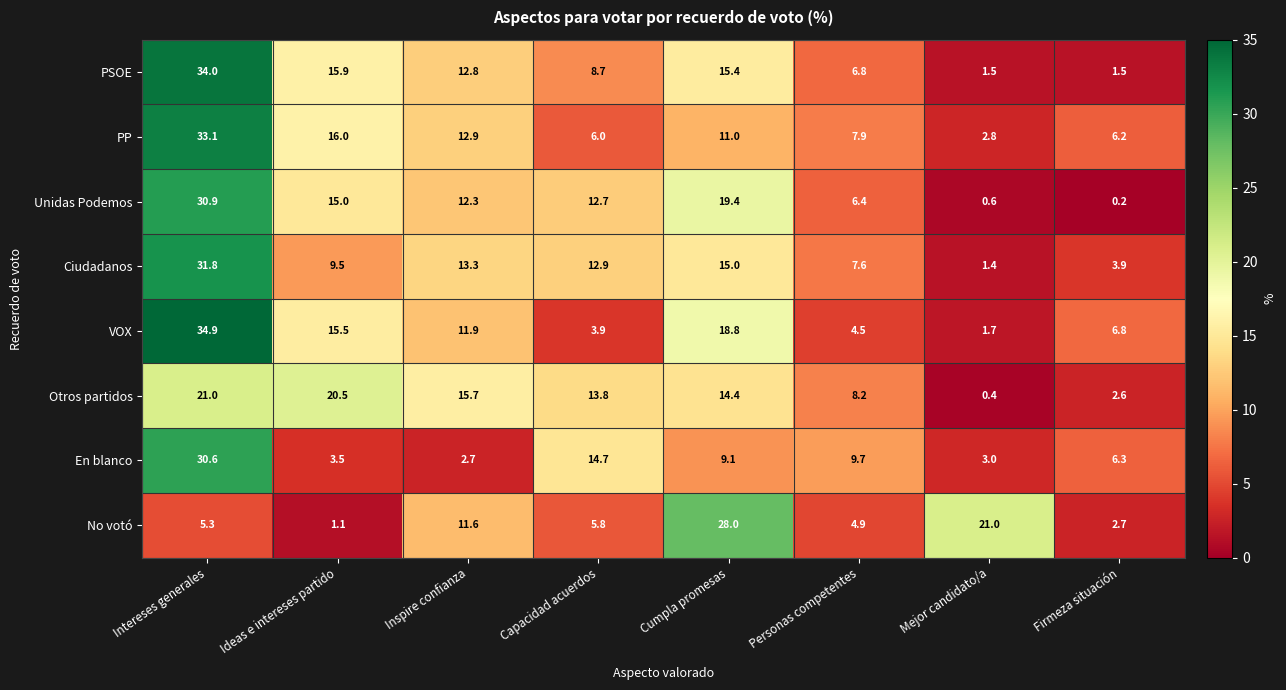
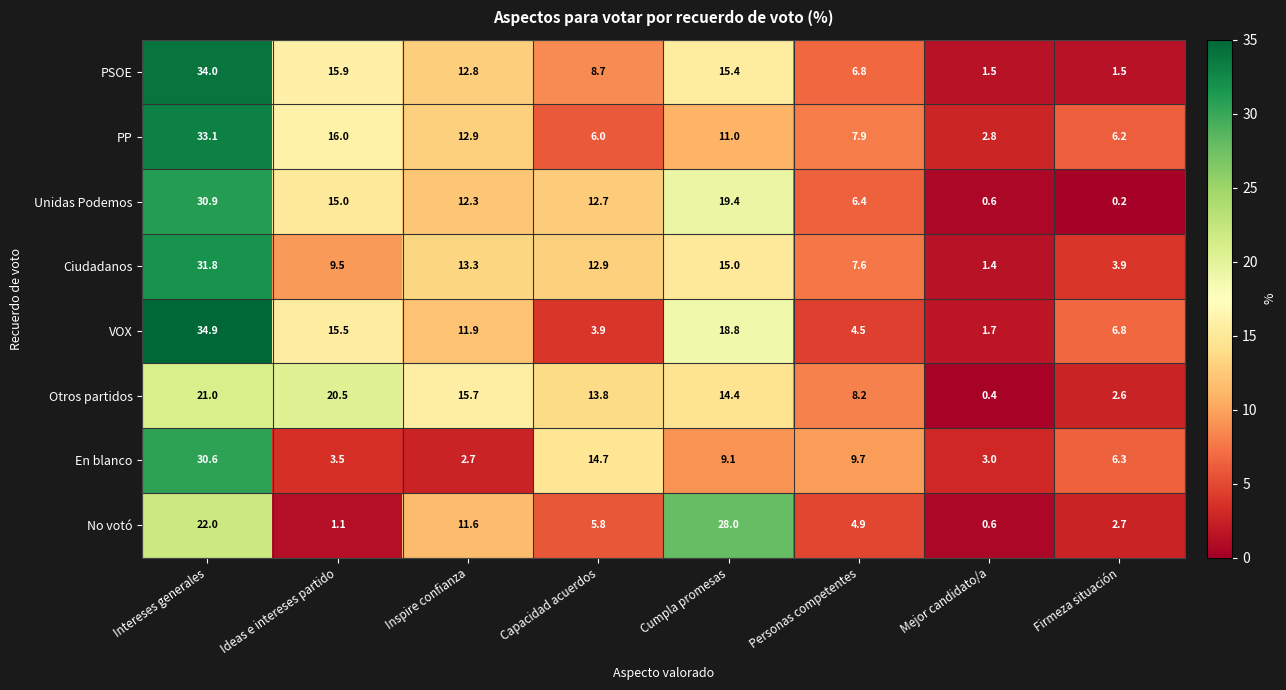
  {
    "PSOE": {
      "Intereses generales": 34.0,
      "Ideas e intereses partido": 15.9,
      "Inspire confianza": 12.8,
      "Capacidad acuerdos": 8.7,
      "Cumpla promesas": 15.4,
      "Personas competentes": 6.8,
      "Mejor candidato/a": 1.5,
      "Firmeza situación": 1.5
    },
    "PP": {
      "Intereses generales": 33.1,
      "Ideas e intereses partido": 16.0,
      "Inspire confianza": 12.9,
      "Capacidad acuerdos": 6.0,
      "Cumpla promesas": 11.0,
      "Personas competentes": 7.9,
      "Mejor candidato/a": 2.8,
      "Firmeza situación": 6.2
    },
    "Unidas Podemos": {
      "Intereses generales": 30.9,
      "Ideas e intereses partido": 15.0,
      "Inspire confianza": 12.3,
      "Capacidad acuerdos": 12.7,
      "Cumpla promesas": 19.4,
      "Personas competentes": 6.4,
      "Mejor candidato/a": 0.6,
      "Firmeza situación": 0.2
    },
    "Ciudadanos": {
      "Intereses generales": 31.8,
      "Ideas e intereses partido": 9.5,
      "Inspire confianza": 13.3,
      "Capacidad acuerdos": 12.9,
      "Cumpla promesas": 15.0,
      "Personas competentes": 7.6,
      "Mejor candidato/a": 1.4,
      "Firmeza situación": 3.9
    },
    "VOX": {
      "Intereses generales": 34.9,
      "Ideas e intereses partido": 15.5,
      "Inspire confianza": 11.9,
      "Capacidad acuerdos": 3.9,
      "Cumpla promesas": 18.8,
      "Personas competentes": 4.5,
      "Mejor candidato/a": 1.7,
      "Firmeza situación": 6.8
    },
    "Otros partidos": {
      "Intereses generales": 21.0,
      "Ideas e intereses partido": 20.5,
      "Inspire confianza": 15.7,
      "Capacidad acuerdos": 13.8,
      "Cumpla promesas": 14.4,
      "Personas competentes": 8.2,
      "Mejor candidato/a": 0.4,
      "Firmeza situación": 2.6
    },
    "En blanco": {
      "Intereses generales": 30.6,
      "Ideas e intereses partido": 3.5,
      "Inspire confianza": 2.7,
      "Capacidad acuerdos": 14.7,
      "Cumpla promesas": 9.1,
      "Personas competentes": 9.7,
      "Mejor candidato/a": 3.0,
      "Firmeza situación": 6.3
    },
    "No votó": {
-     "Intereses generales": 5.3,
+     "Intereses generales": 22.0,
      "Ideas e intereses partido": 1.1,
      "Inspire confianza": 11.6,
      "Capacidad acuerdos": 5.8,
      "Cumpla promesas": 28.0,
      "Personas competentes": 4.9,
-     "Mejor candidato/a": 21.0,
+     "Mejor candidato/a": 0.6,
      "Firmeza situación": 2.7
    }
  }
